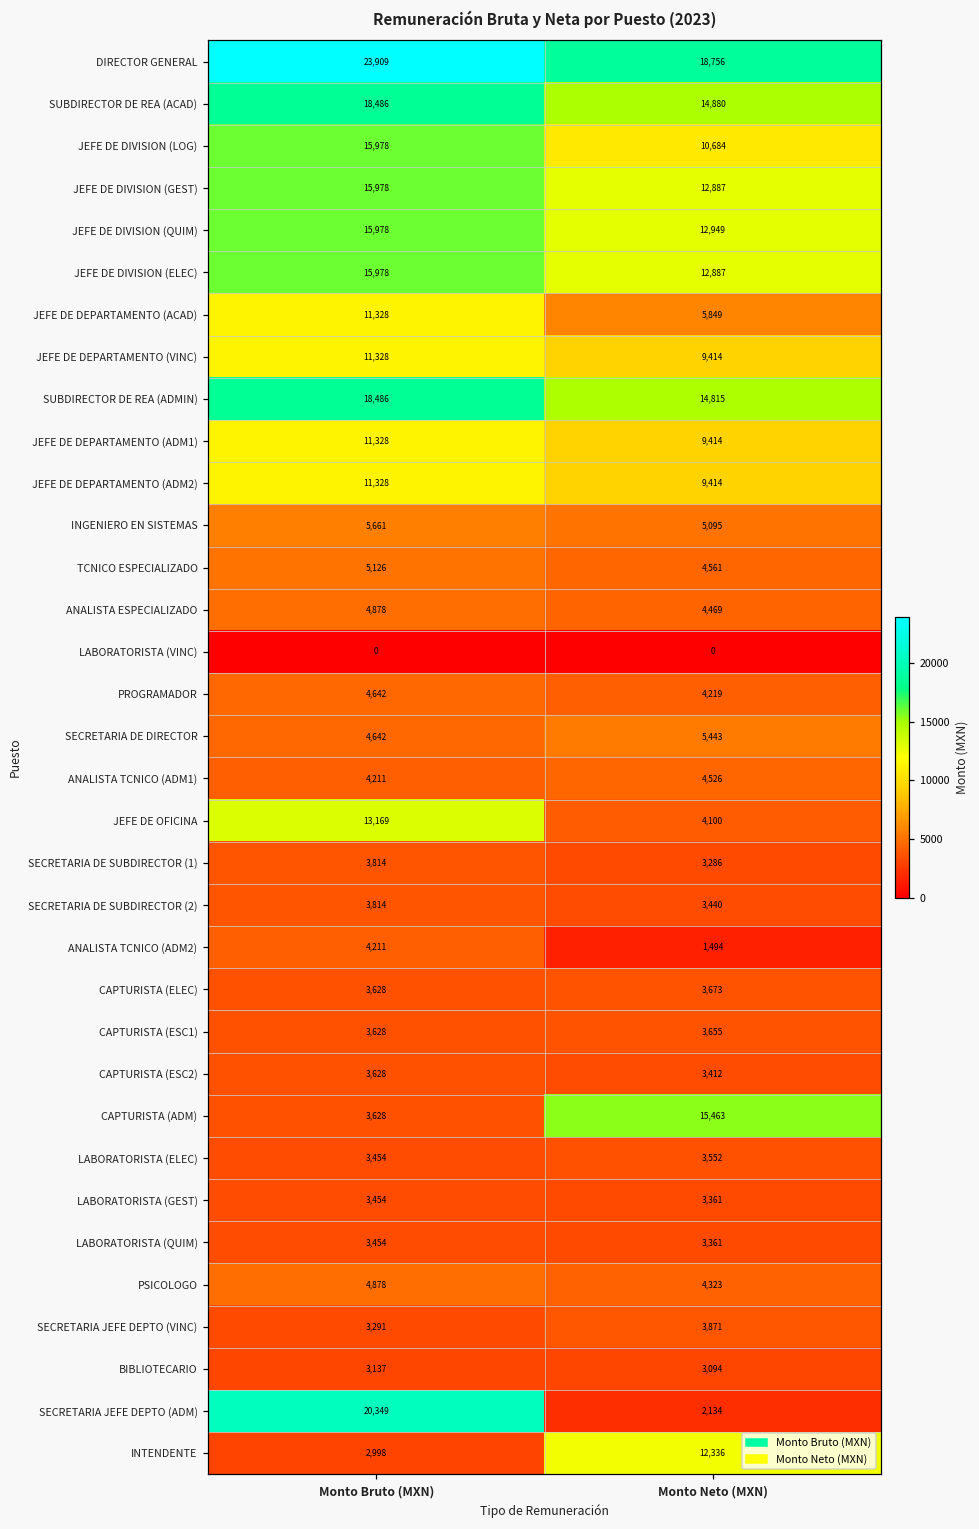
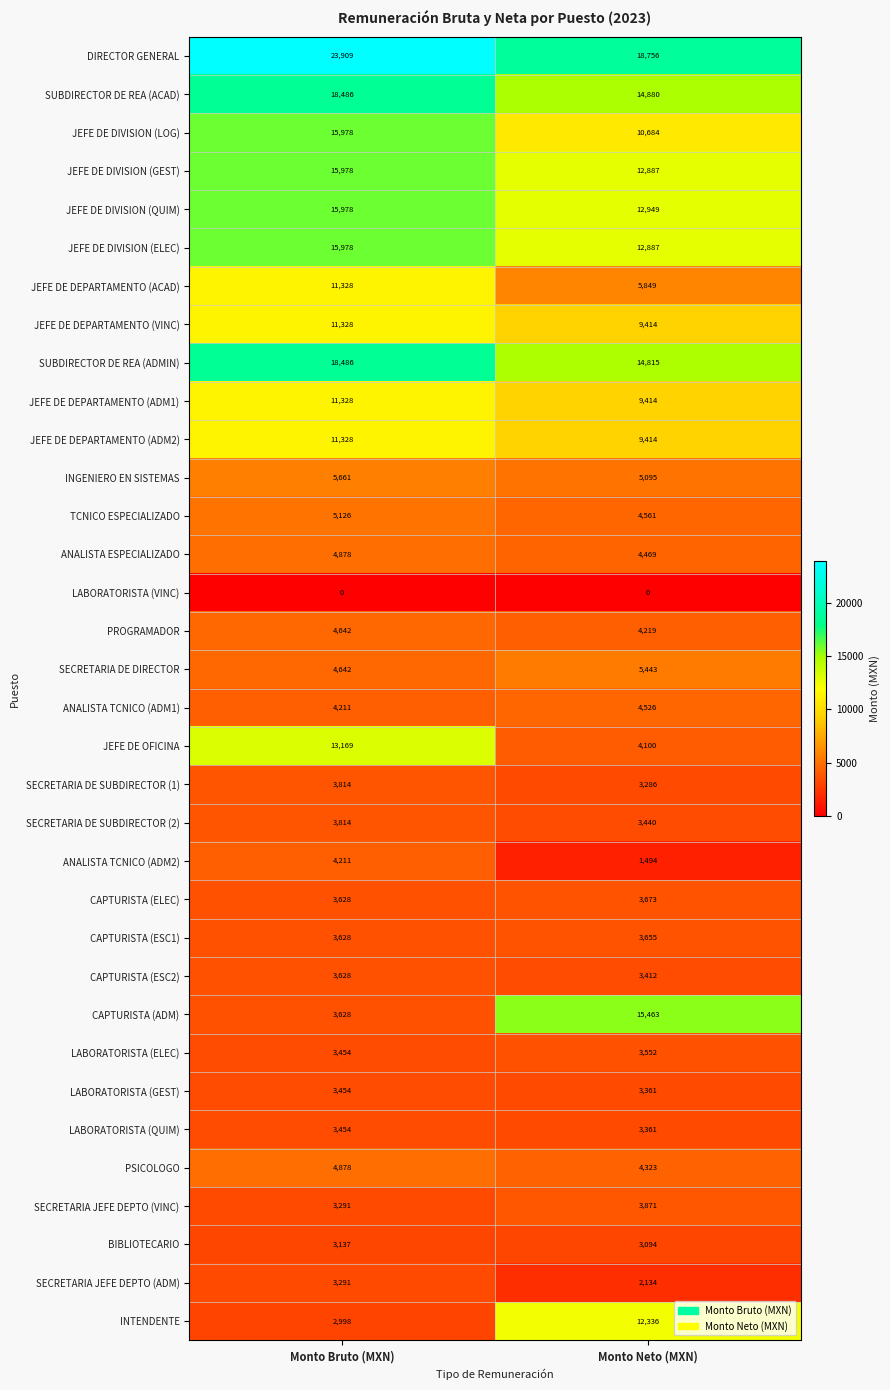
  {
    "DIRECTOR GENERAL": {
      "Monto Bruto (MXN)": "23,909",
      "Monto Neto (MXN)": "18,756"
    },
    "SUBDIRECTOR DE REA (ACAD)": {
      "Monto Bruto (MXN)": "18,486",
      "Monto Neto (MXN)": "14,880"
    },
    "JEFE DE DIVISION (LOG)": {
      "Monto Bruto (MXN)": "15,978",
      "Monto Neto (MXN)": "10,684"
    },
    "JEFE DE DIVISION (GEST)": {
      "Monto Bruto (MXN)": "15,978",
      "Monto Neto (MXN)": "12,887"
    },
    "JEFE DE DIVISION (QUIM)": {
      "Monto Bruto (MXN)": "15,978",
      "Monto Neto (MXN)": "12,949"
    },
    "JEFE DE DIVISION (ELEC)": {
      "Monto Bruto (MXN)": "15,978",
      "Monto Neto (MXN)": "12,887"
    },
    "JEFE DE DEPARTAMENTO (ACAD)": {
      "Monto Bruto (MXN)": "11,328",
      "Monto Neto (MXN)": "5,849"
    },
    "JEFE DE DEPARTAMENTO (VINC)": {
      "Monto Bruto (MXN)": "11,328",
      "Monto Neto (MXN)": "9,414"
    },
    "SUBDIRECTOR DE REA (ADMIN)": {
      "Monto Bruto (MXN)": "18,486",
      "Monto Neto (MXN)": "14,815"
    },
    "JEFE DE DEPARTAMENTO (ADM1)": {
      "Monto Bruto (MXN)": "11,328",
      "Monto Neto (MXN)": "9,414"
    },
    "JEFE DE DEPARTAMENTO (ADM2)": {
      "Monto Bruto (MXN)": "11,328",
      "Monto Neto (MXN)": "9,414"
    },
    "INGENIERO EN SISTEMAS": {
      "Monto Bruto (MXN)": "5,661",
      "Monto Neto (MXN)": "5,095"
    },
    "TCNICO ESPECIALIZADO": {
      "Monto Bruto (MXN)": "5,126",
      "Monto Neto (MXN)": "4,561"
    },
    "ANALISTA ESPECIALIZADO": {
      "Monto Bruto (MXN)": "4,878",
      "Monto Neto (MXN)": "4,469"
    },
    "LABORATORISTA (VINC)": {
      "Monto Bruto (MXN)": "0",
      "Monto Neto (MXN)": "0"
    },
    "PROGRAMADOR": {
      "Monto Bruto (MXN)": "4,642",
      "Monto Neto (MXN)": "4,219"
    },
    "SECRETARIA DE DIRECTOR": {
      "Monto Bruto (MXN)": "4,642",
      "Monto Neto (MXN)": "5,443"
    },
    "ANALISTA TCNICO (ADM1)": {
      "Monto Bruto (MXN)": "4,211",
      "Monto Neto (MXN)": "4,526"
    },
    "JEFE DE OFICINA": {
      "Monto Bruto (MXN)": "13,169",
      "Monto Neto (MXN)": "4,100"
    },
    "SECRETARIA DE SUBDIRECTOR (1)": {
      "Monto Bruto (MXN)": "3,814",
      "Monto Neto (MXN)": "3,286"
    },
    "SECRETARIA DE SUBDIRECTOR (2)": {
      "Monto Bruto (MXN)": "3,814",
      "Monto Neto (MXN)": "3,440"
    },
    "ANALISTA TCNICO (ADM2)": {
      "Monto Bruto (MXN)": "4,211",
      "Monto Neto (MXN)": "1,494"
    },
    "CAPTURISTA (ELEC)": {
      "Monto Bruto (MXN)": "3,628",
      "Monto Neto (MXN)": "3,673"
    },
    "CAPTURISTA (ESC1)": {
      "Monto Bruto (MXN)": "3,628",
      "Monto Neto (MXN)": "3,655"
    },
    "CAPTURISTA (ESC2)": {
      "Monto Bruto (MXN)": "3,628",
      "Monto Neto (MXN)": "3,412"
    },
    "CAPTURISTA (ADM)": {
      "Monto Bruto (MXN)": "3,628",
      "Monto Neto (MXN)": "15,463"
    },
    "LABORATORISTA (ELEC)": {
      "Monto Bruto (MXN)": "3,454",
      "Monto Neto (MXN)": "3,552"
    },
    "LABORATORISTA (GEST)": {
      "Monto Bruto (MXN)": "3,454",
      "Monto Neto (MXN)": "3,361"
    },
    "LABORATORISTA (QUIM)": {
      "Monto Bruto (MXN)": "3,454",
      "Monto Neto (MXN)": "3,361"
    },
    "PSICOLOGO": {
      "Monto Bruto (MXN)": "4,878",
      "Monto Neto (MXN)": "4,323"
    },
    "SECRETARIA JEFE DEPTO (VINC)": {
      "Monto Bruto (MXN)": "3,291",
      "Monto Neto (MXN)": "3,871"
    },
    "BIBLIOTECARIO": {
      "Monto Bruto (MXN)": "3,137",
      "Monto Neto (MXN)": "3,094"
    },
    "SECRETARIA JEFE DEPTO (ADM)": {
-     "Monto Bruto (MXN)": "20,349",
+     "Monto Bruto (MXN)": "3,291",
      "Monto Neto (MXN)": "2,134"
    },
    "INTENDENTE": {
      "Monto Bruto (MXN)": "2,998",
      "Monto Neto (MXN)": "12,336"
    }
  }
